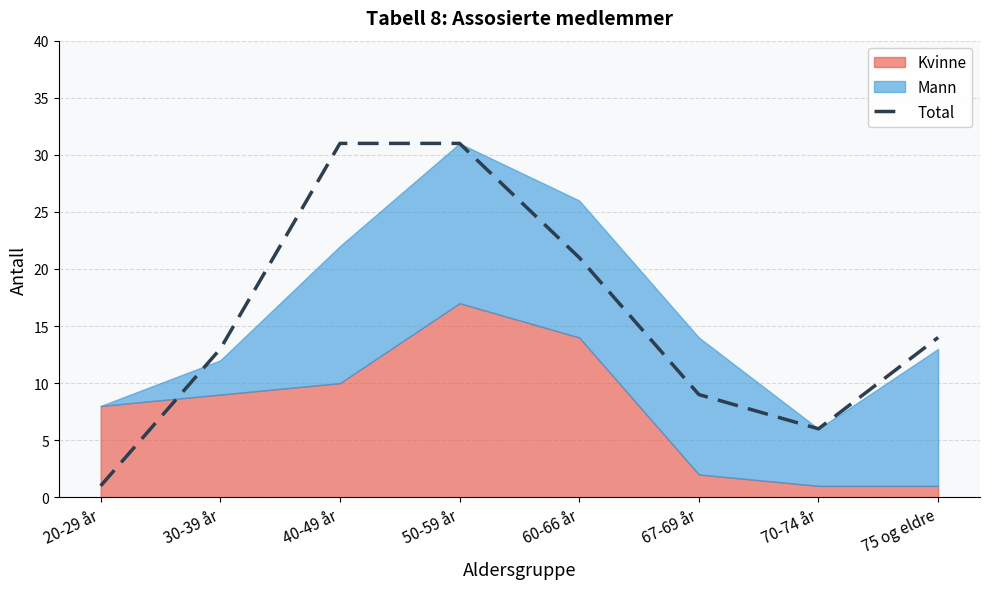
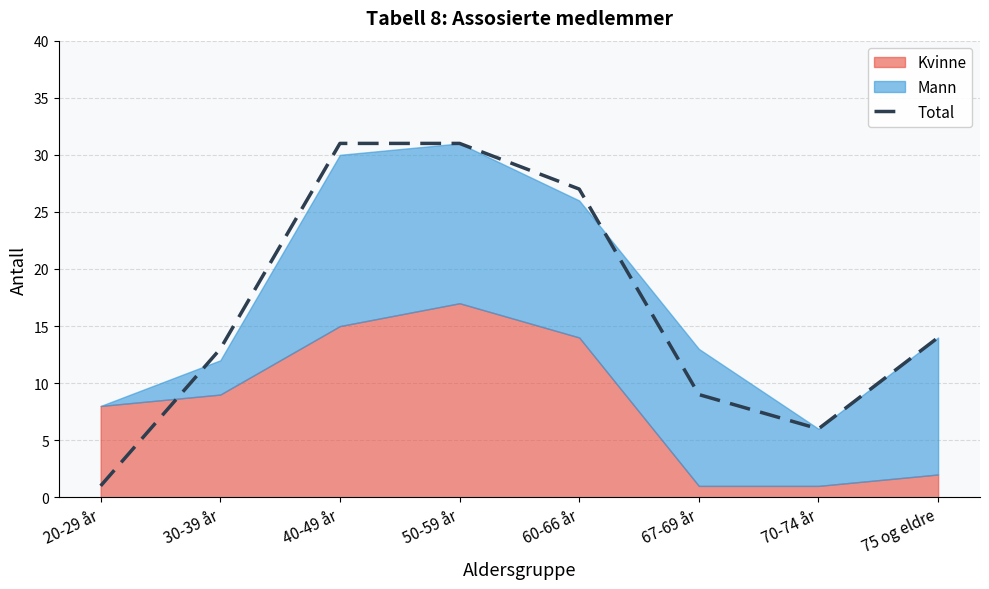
  {
    "Total": {
      "20-29 år": 1,
      "30-39 år": 13,
      "40-49 år": 31,
-     "60-66 år": 21,
+     "60-66 år": 27,
      "67-69 år": 9
    },
    "Kvinne": {
      "30-39 år": 9,
-     "40-49 år": 10,
+     "40-49 år": 15,
      "50-59 år": 17,
      "60-66 år": 14,
-     "67-69 år": 2,
+     "67-69 år": 1,
      "70-74 år": 1,
-     "75 og eldre": 1
+     "75 og eldre": 2
    },
    "Mann": {
      "30-39 år": 3,
-     "40-49 år": 12,
+     "40-49 år": 15,
      "60-66 år": 12,
      "67-69 år": 12
    }
  }
